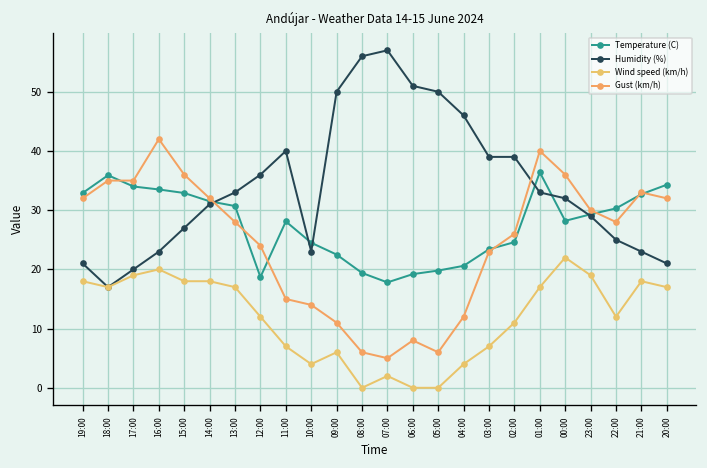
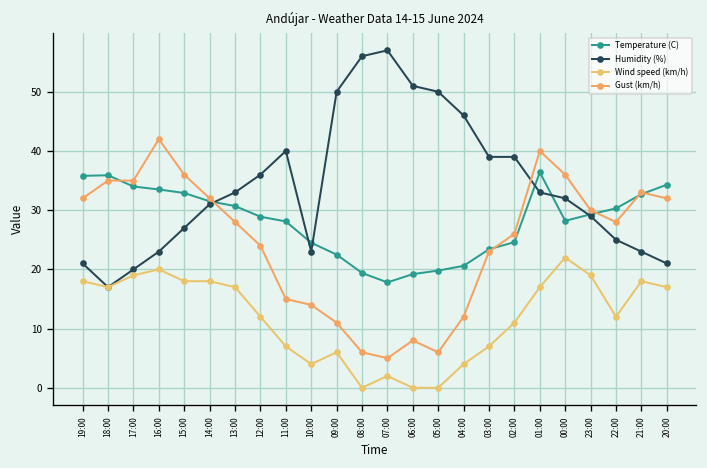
  {
    "Temperature (C)": {
-     "19:00": 33,
+     "19:00": 36,
      "18:00": 36,
      "17:00": 34,
      "16:00": 34,
      "15:00": 33,
      "13:00": 31,
-     "12:00": 19,
+     "12:00": 29,
      "11:00": 28,
      "10:00": 25,
      "09:00": 23,
      "08:00": 19,
      "07:00": 18,
      "06:00": 19,
      "05:00": 20,
      "04:00": 21,
      "02:00": 25,
      "01:00": 36,
      "00:00": 28,
      "22:00": 30,
      "20:00": 34
    },
    "Humidity (%)": {
      "19:00": 21,
      "17:00": 20,
      "16:00": 23,
      "15:00": 27,
      "13:00": 33,
      "12:00": 36,
      "11:00": 40,
      "10:00": 23,
      "09:00": 50,
      "08:00": 56,
      "07:00": 57,
      "06:00": 51,
      "05:00": 50,
      "04:00": 46,
      "03:00": 39,
      "02:00": 39,
      "01:00": 33,
      "00:00": 32,
      "22:00": 25,
      "21:00": 23,
      "20:00": 21
    }
  }
